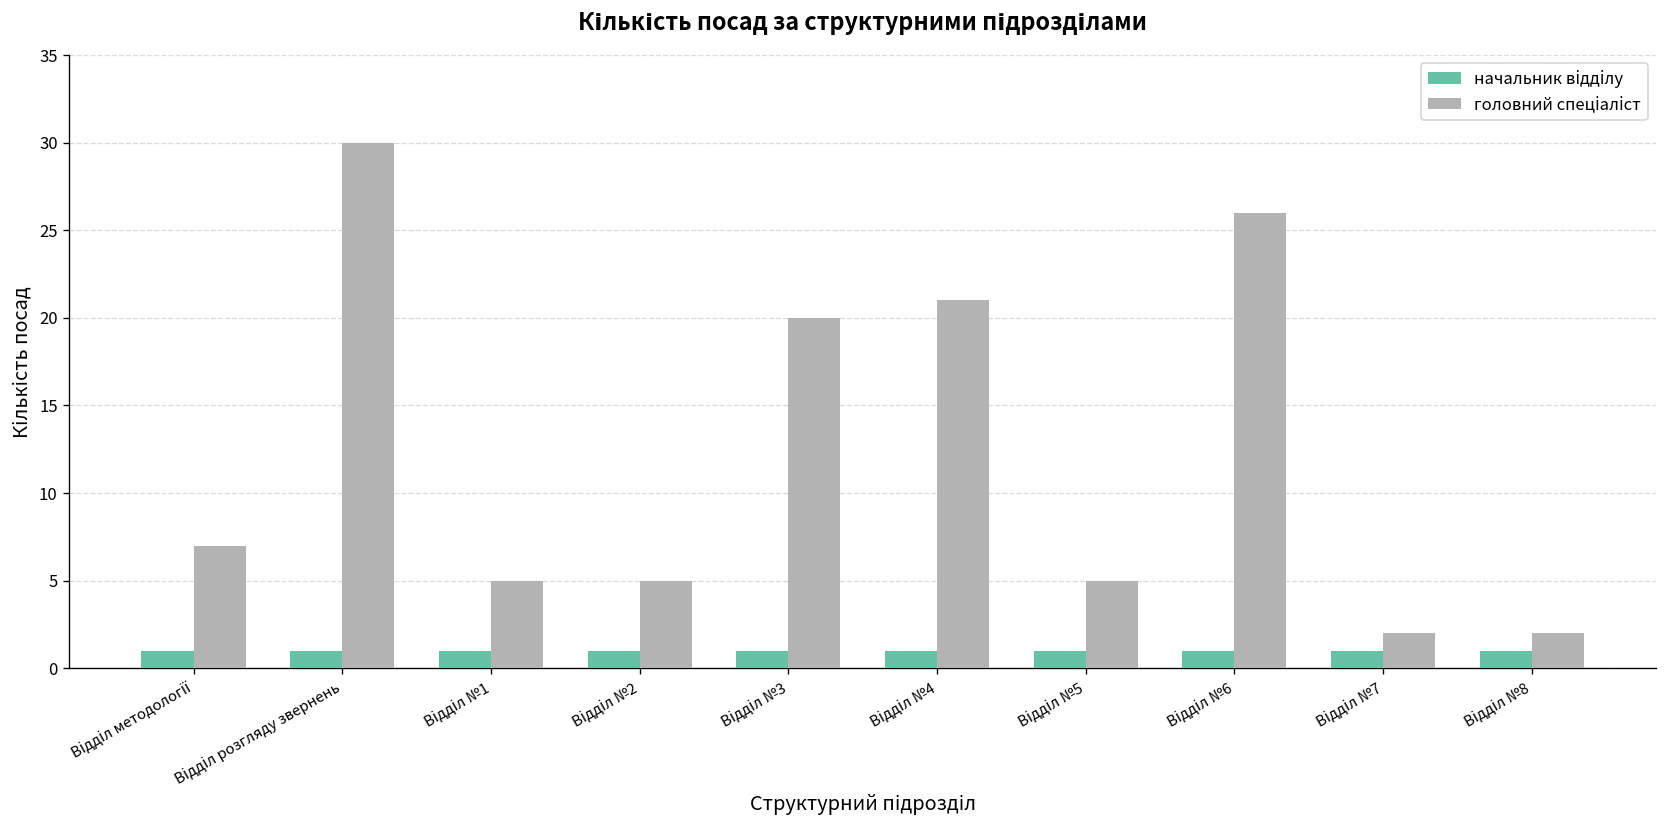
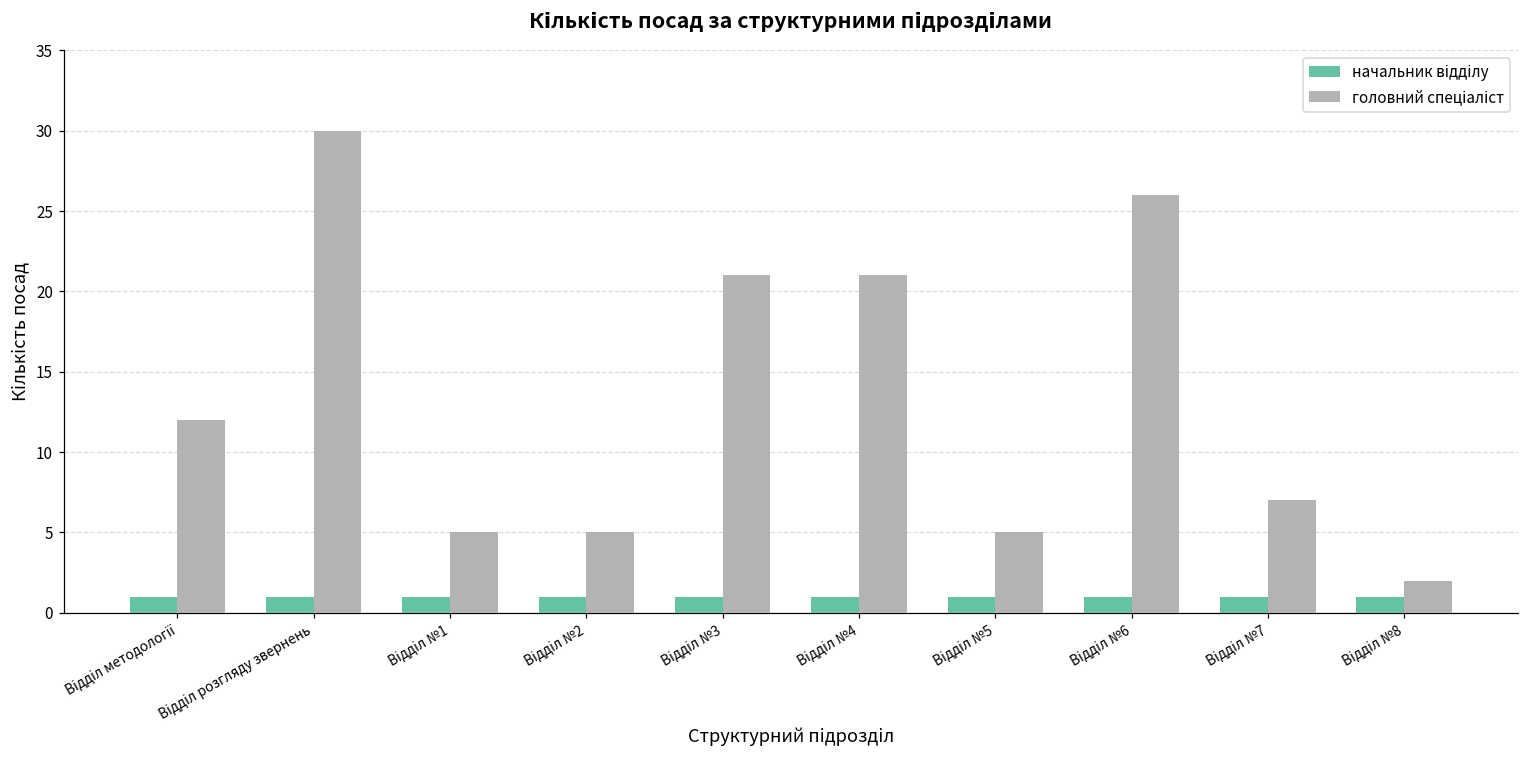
  {
    "начальник відділу": {
      "Відділ методології": 1,
      "Відділ розгляду звернень": 1,
      "Відділ №1": 1,
      "Відділ №2": 1,
      "Відділ №3": 1,
      "Відділ №4": 1,
      "Відділ №5": 1,
      "Відділ №6": 1,
      "Відділ №7": 1,
      "Відділ №8": 1
    },
    "головний спеціаліст": {
-     "Відділ методології": 7,
+     "Відділ методології": 12,
      "Відділ розгляду звернень": 30,
      "Відділ №1": 5,
      "Відділ №2": 5,
-     "Відділ №3": 20,
+     "Відділ №3": 21,
      "Відділ №4": 21,
      "Відділ №5": 5,
      "Відділ №6": 26,
-     "Відділ №7": 2,
+     "Відділ №7": 7,
      "Відділ №8": 2
    }
  }
